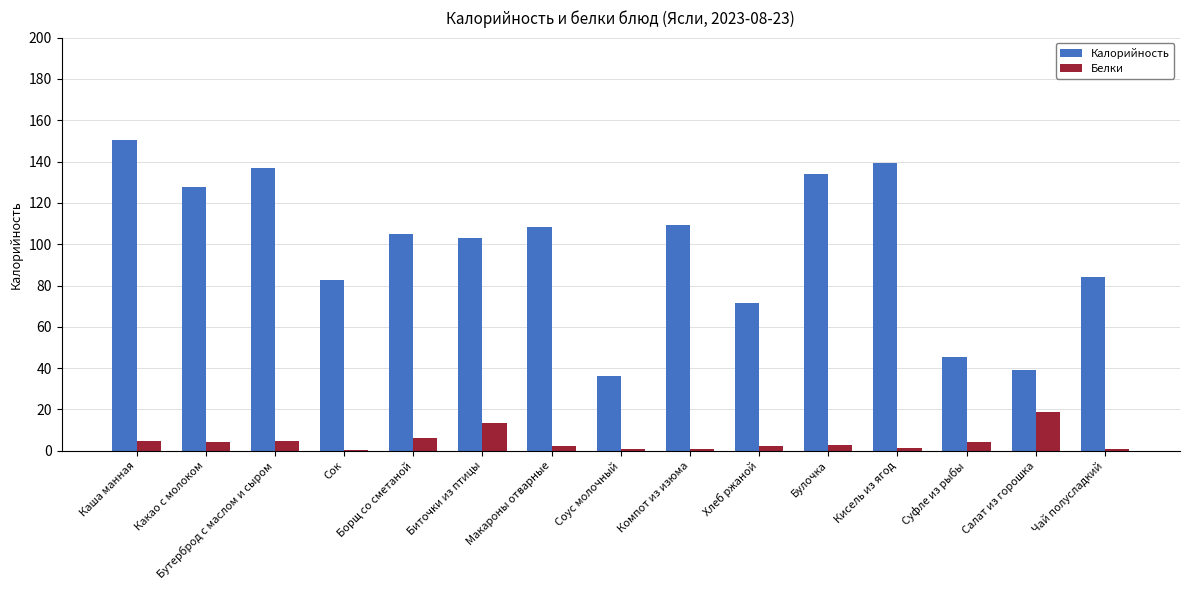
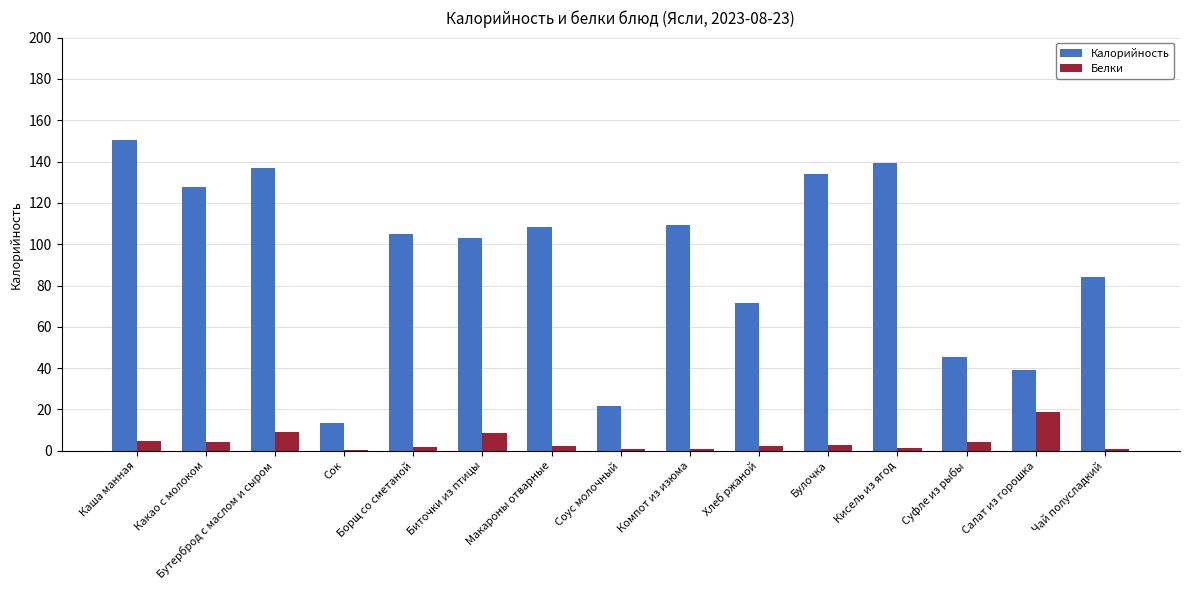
  {
    "Калорийность": {
      "Каша манная": 150,
      "Какао с молоком": 128,
      "Бутерброд с маслом и сыром": 137,
-     "Сок": 83,
+     "Сок": 13,
      "Борщ со сметаной": 105,
      "Биточки из птицы": 103,
      "Макароны отварные": 108,
-     "Соус молочный": 36,
+     "Соус молочный": 22,
      "Компот из изюма": 109,
      "Хлеб ржаной": 72,
      "Булочка": 134,
      "Кисель из ягод": 139,
      "Суфле из рыбы": 46,
      "Салат из горошка": 39,
      "Чай полусладкий": 84
    },
    "Белки": {
      "Каша манная": 5,
      "Какао с молоком": 4,
-     "Бутерброд с маслом и сыром": 5,
-     "Борщ со сметаной": 6,
-     "Биточки из птицы": 14,
+     "Бутерброд с маслом и сыром": 9,
+     "Борщ со сметаной": 2,
+     "Биточки из птицы": 9,
      "Макароны отварные": 2,
      "Хлеб ржаной": 2,
      "Булочка": 3,
      "Суфле из рыбы": 4,
      "Салат из горошка": 19
    }
  }
